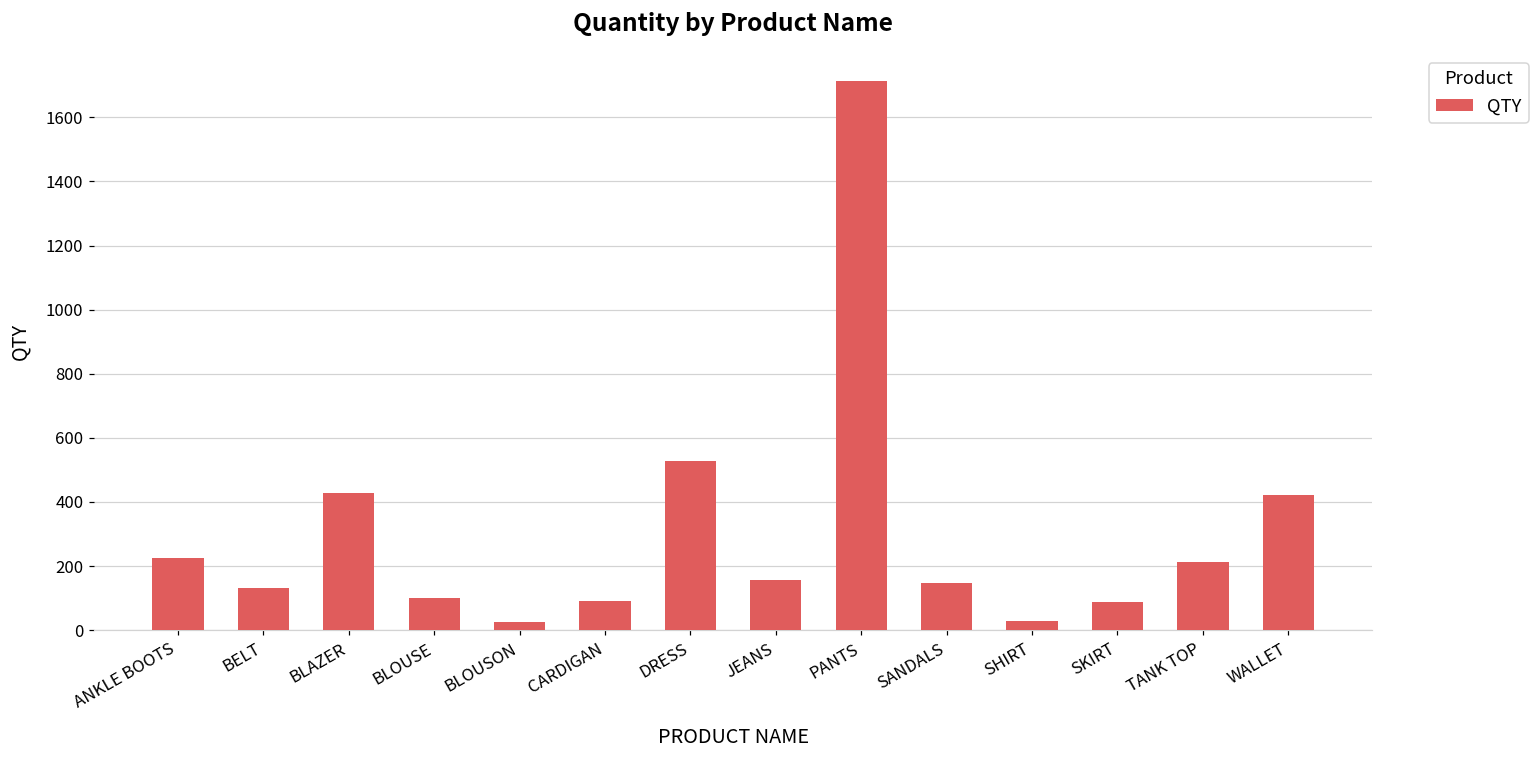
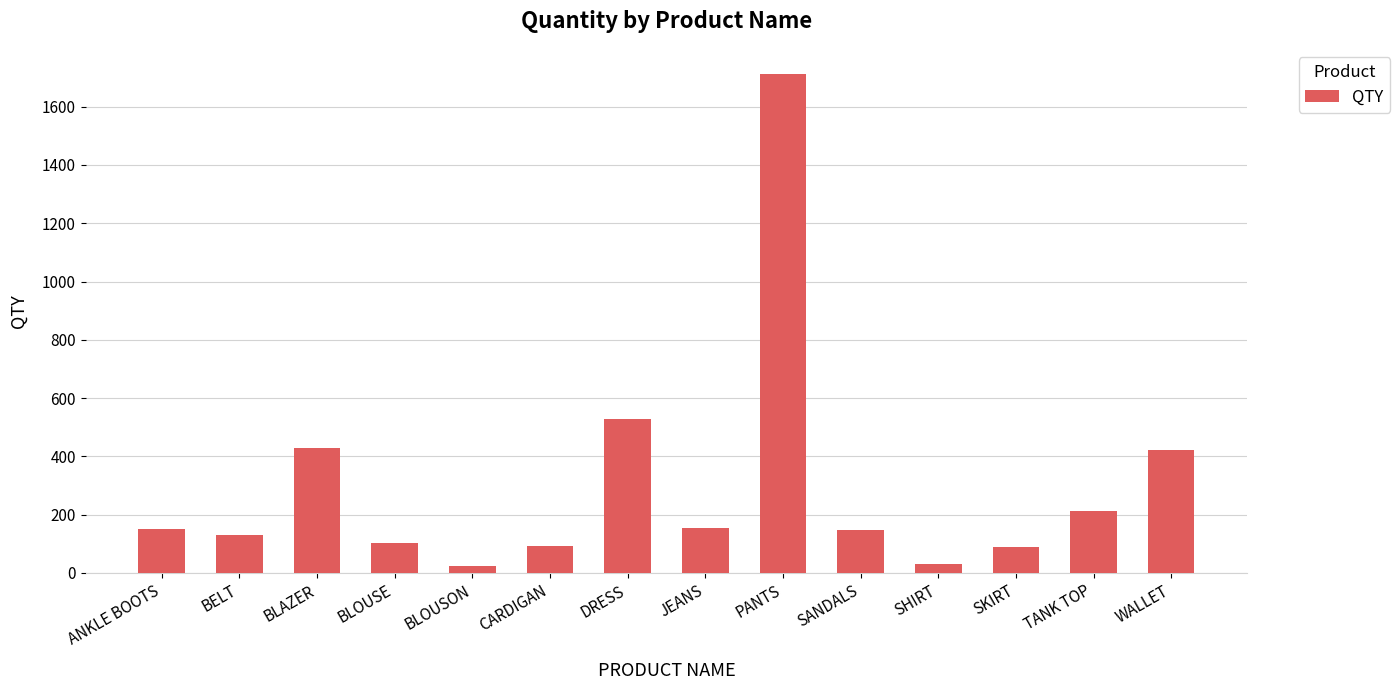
  {
-   "ANKLE BOOTS": 220,
+   "ANKLE BOOTS": 150,
    "BELT": 130,
    "BLAZER": 430,
    "BLOUSE": 100,
    "BLOUSON": 20,
    "CARDIGAN": 90,
    "DRESS": 530,
    "JEANS": 160,
    "PANTS": 1710,
    "SANDALS": 150,
    "SHIRT": 30,
    "SKIRT": 90,
    "TANK TOP": 210,
    "WALLET": 420
  }
